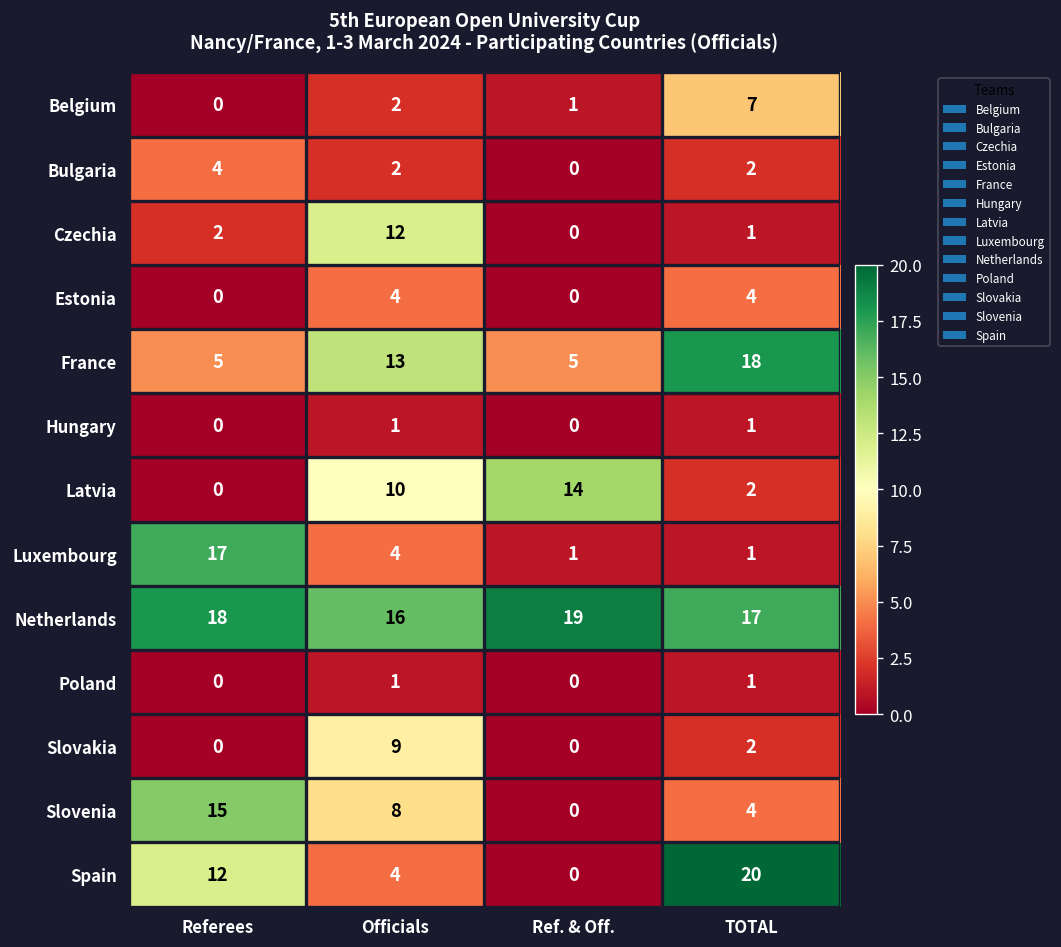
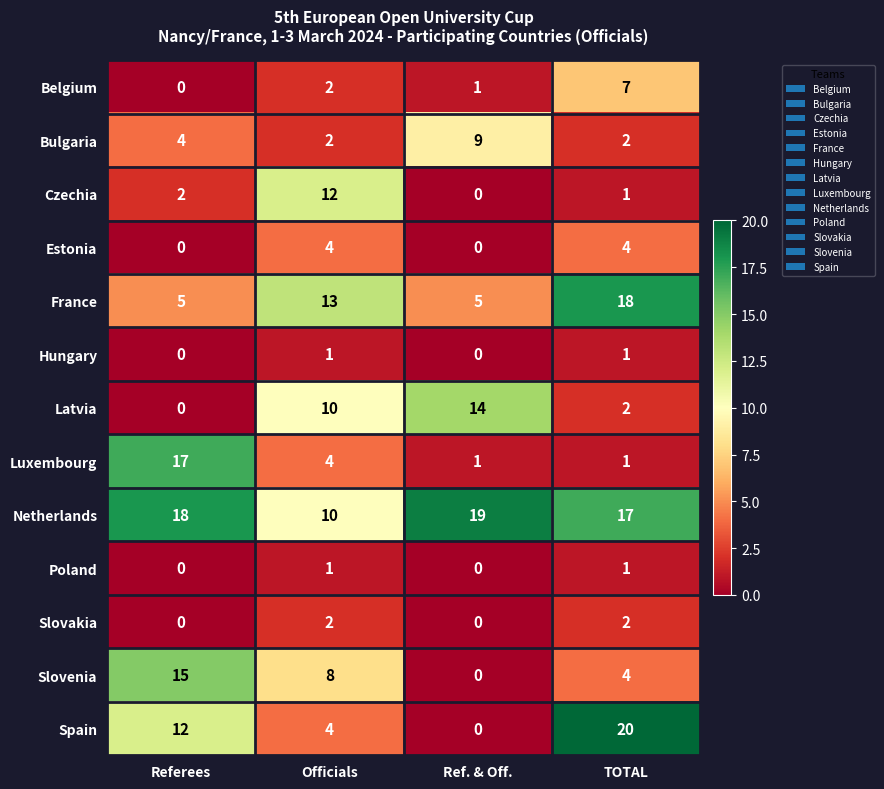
  {
    "Belgium": {
      "Referees": 0,
      "Officials": 2,
      "Ref. & Off.": 1,
      "TOTAL": 7
    },
    "Bulgaria": {
      "Referees": 4,
      "Officials": 2,
-     "Ref. & Off.": 0,
+     "Ref. & Off.": 9,
      "TOTAL": 2
    },
    "Czechia": {
      "Referees": 2,
      "Officials": 12,
      "Ref. & Off.": 0,
      "TOTAL": 1
    },
    "Estonia": {
      "Referees": 0,
      "Officials": 4,
      "Ref. & Off.": 0,
      "TOTAL": 4
    },
    "France": {
      "Referees": 5,
      "Officials": 13,
      "Ref. & Off.": 5,
      "TOTAL": 18
    },
    "Hungary": {
      "Referees": 0,
      "Officials": 1,
      "Ref. & Off.": 0,
      "TOTAL": 1
    },
    "Latvia": {
      "Referees": 0,
      "Officials": 10,
      "Ref. & Off.": 14,
      "TOTAL": 2
    },
    "Luxembourg": {
      "Referees": 17,
      "Officials": 4,
      "Ref. & Off.": 1,
      "TOTAL": 1
    },
    "Netherlands": {
      "Referees": 18,
-     "Officials": 16,
+     "Officials": 10,
      "Ref. & Off.": 19,
      "TOTAL": 17
    },
    "Poland": {
      "Referees": 0,
      "Officials": 1,
      "Ref. & Off.": 0,
      "TOTAL": 1
    },
    "Slovakia": {
      "Referees": 0,
-     "Officials": 9,
+     "Officials": 2,
      "Ref. & Off.": 0,
      "TOTAL": 2
    },
    "Slovenia": {
      "Referees": 15,
      "Officials": 8,
      "Ref. & Off.": 0,
      "TOTAL": 4
    },
    "Spain": {
      "Referees": 12,
      "Officials": 4,
      "Ref. & Off.": 0,
      "TOTAL": 20
    }
  }
